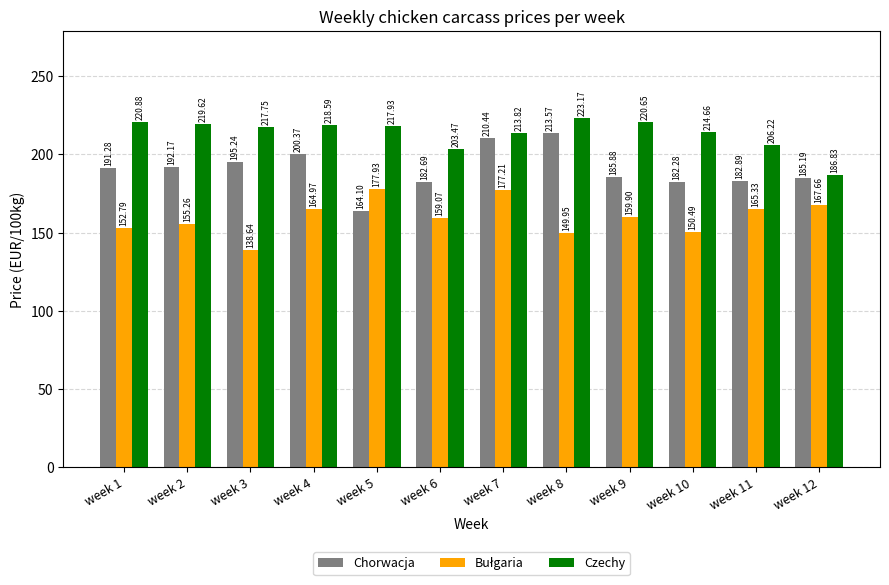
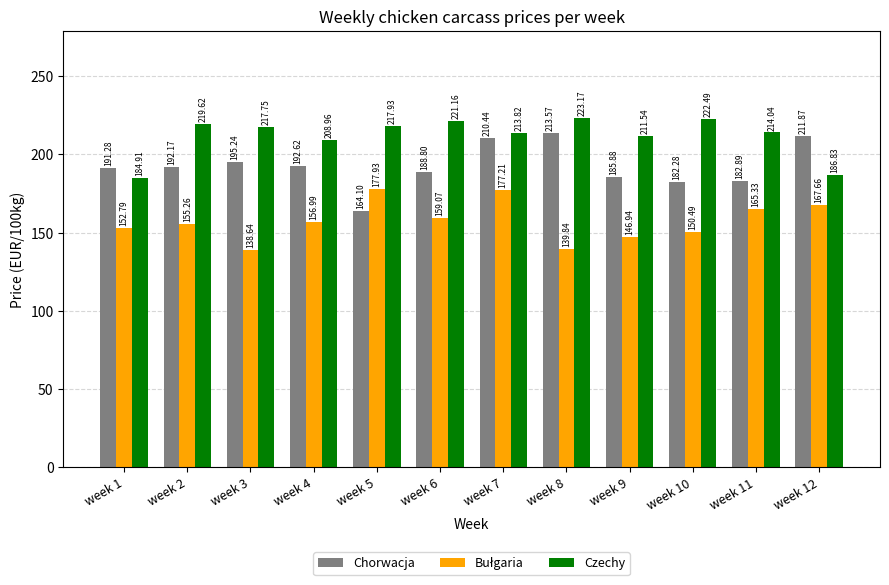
  {
    "Chorwacja": {
      "week 1": 191.28,
      "week 2": 192.17,
      "week 3": 195.24,
-     "week 4": 200.37,
+     "week 4": 192.62,
      "week 5": 164.10,
-     "week 6": 182.69,
+     "week 6": 188.80,
      "week 7": 210.44,
      "week 8": 213.57,
      "week 9": 185.88,
      "week 10": 182.28,
      "week 11": 182.89,
-     "week 12": 185.19
+     "week 12": 211.87
    },
    "Bułgaria": {
      "week 1": 152.79,
      "week 2": 155.26,
      "week 3": 138.64,
-     "week 4": 164.97,
+     "week 4": 156.99,
      "week 5": 177.93,
      "week 6": 159.07,
      "week 7": 177.21,
-     "week 8": 149.95,
-     "week 9": 159.90,
+     "week 8": 139.84,
+     "week 9": 146.94,
      "week 10": 150.49,
      "week 11": 165.33,
      "week 12": 167.66
    },
    "Czechy": {
-     "week 1": 220.88,
+     "week 1": 184.91,
      "week 2": 219.62,
      "week 3": 217.75,
-     "week 4": 218.59,
+     "week 4": 208.96,
      "week 5": 217.93,
-     "week 6": 203.47,
+     "week 6": 221.16,
      "week 7": 213.82,
      "week 8": 223.17,
-     "week 9": 220.65,
-     "week 10": 214.66,
-     "week 11": 206.22,
+     "week 9": 211.54,
+     "week 10": 222.49,
+     "week 11": 214.04,
      "week 12": 186.83
    }
  }
